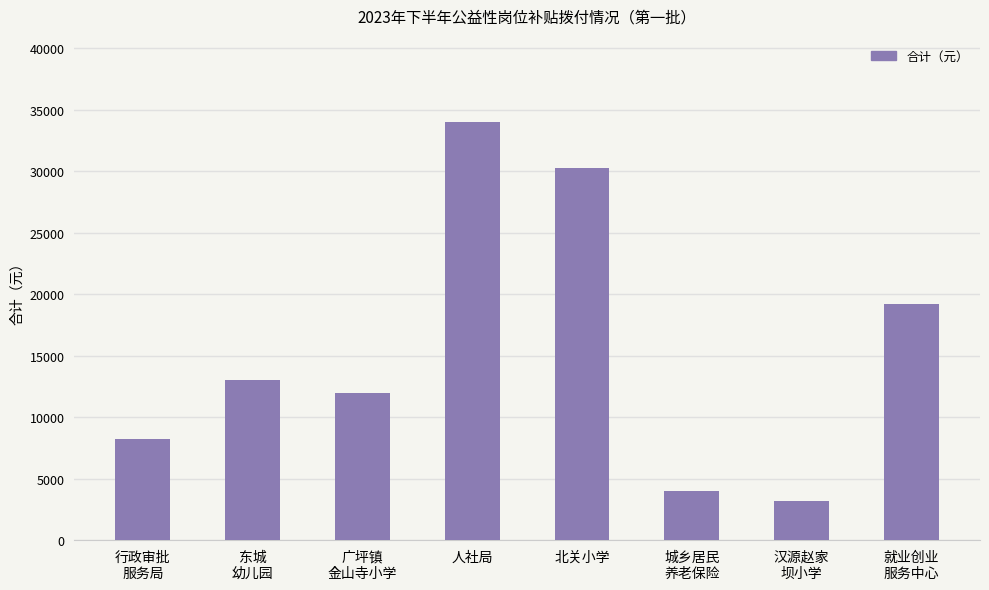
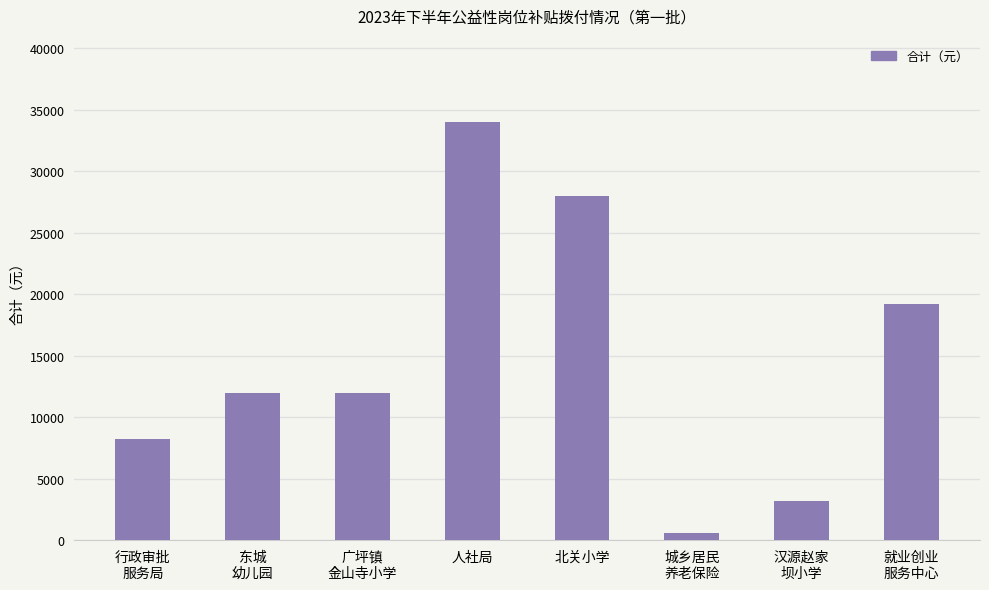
  {
    "行政审批 服务局": 8200,
-   "东城 幼儿园": 13000,
+   "东城 幼儿园": 12000,
    "广坪镇 金山寺小学": 11900,
    "人社局": 34000,
-   "北关小学": 30300,
-   "城乡居民 养老保险": 4000,
+   "北关小学": 28000,
+   "城乡居民 养老保险": 600,
    "汉源赵家 坝小学": 3200,
    "就业创业 服务中心": 19200
  }
